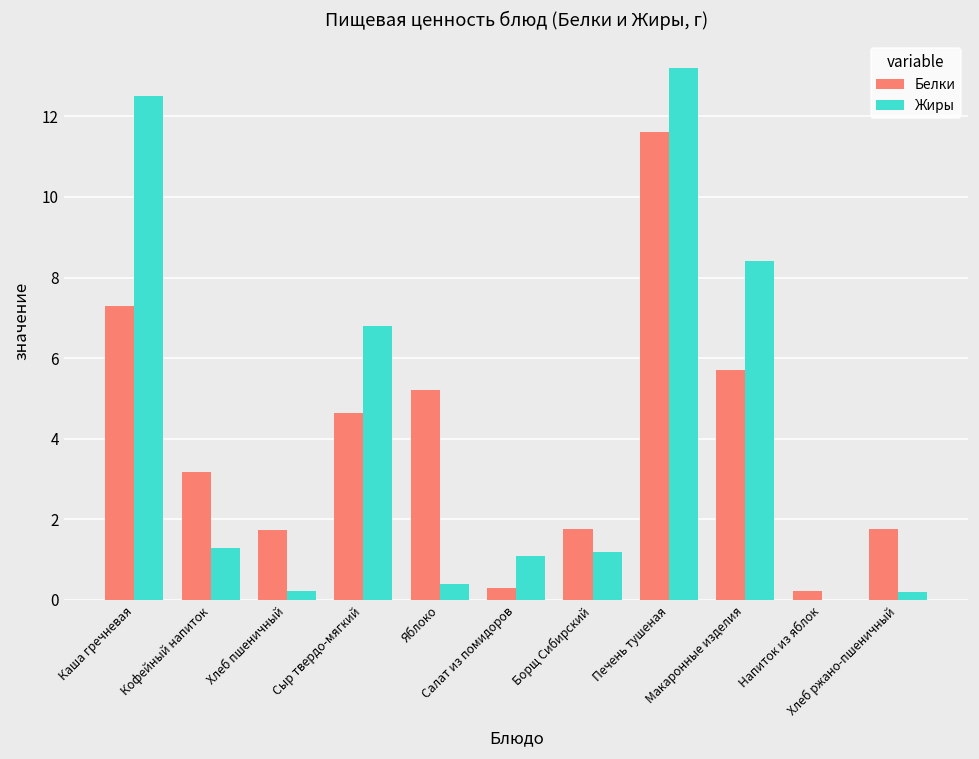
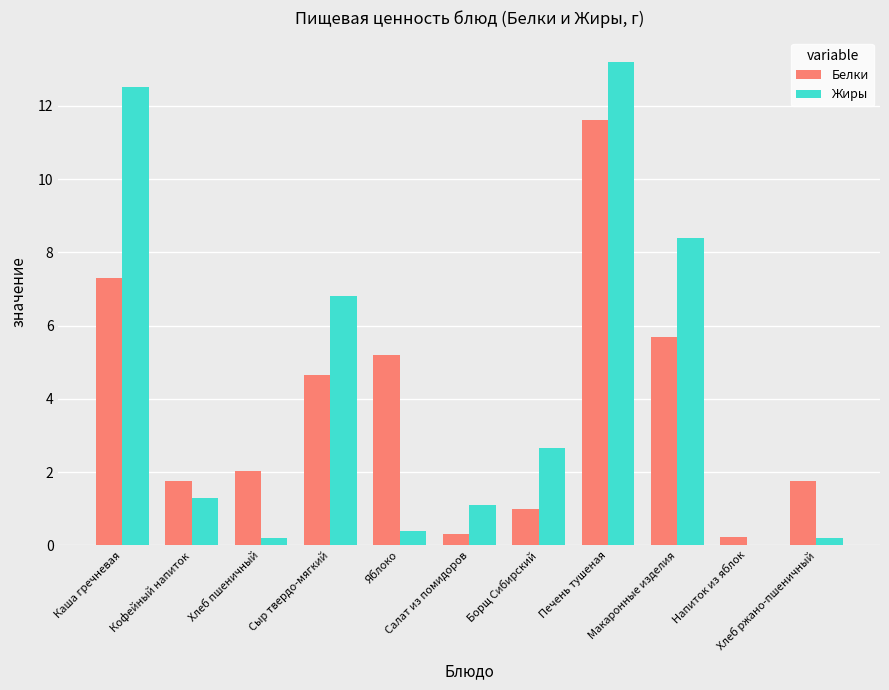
  {
    "Белки": {
      "Каша гречневая": 7.3,
-     "Кофейный напиток": 3.2,
-     "Хлеб пшеничный": 1.7,
+     "Кофейный напиток": 1.8,
+     "Хлеб пшеничный": 2.0,
      "Сыр твердо-мягкий": 4.6,
      "Яблоко": 5.2,
      "Салат из помидоров": 0.3,
-     "Борщ Сибирский": 1.8,
+     "Борщ Сибирский": 1.0,
      "Печень тушеная": 11.6,
      "Макаронные изделия": 5.7,
      "Напиток из яблок": 0.2,
      "Хлеб ржано-пшеничный": 1.8
    },
    "Жиры": {
      "Каша гречневая": 12.5,
      "Кофейный напиток": 1.3,
      "Хлеб пшеничный": 0.2,
      "Сыр твердо-мягкий": 6.8,
      "Яблоко": 0.4,
      "Салат из помидоров": 1.1,
-     "Борщ Сибирский": 1.2,
+     "Борщ Сибирский": 2.7,
      "Печень тушеная": 13.2,
      "Макаронные изделия": 8.4,
      "Напиток из яблок": 0.0,
      "Хлеб ржано-пшеничный": 0.2
    }
  }
